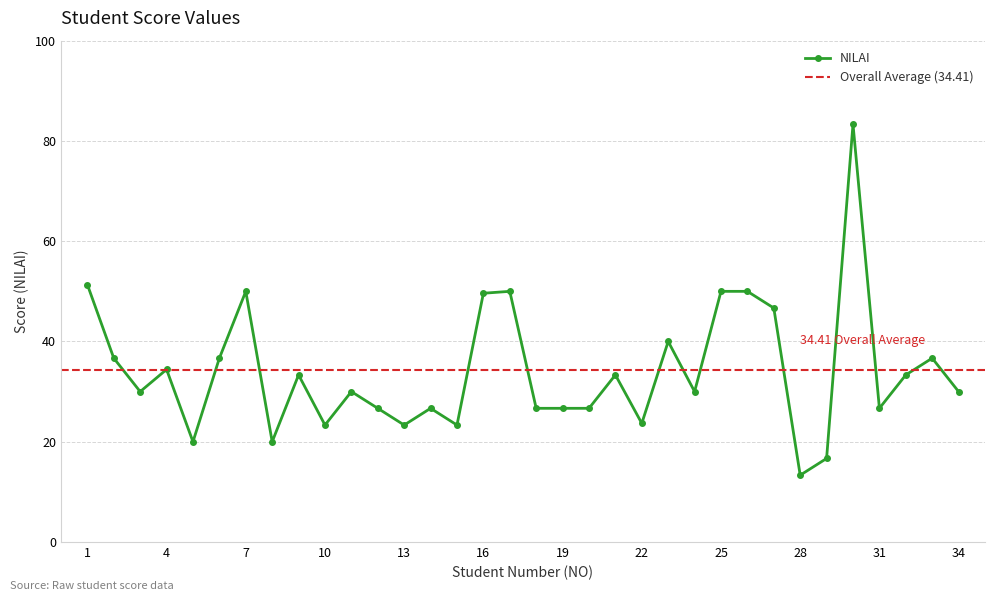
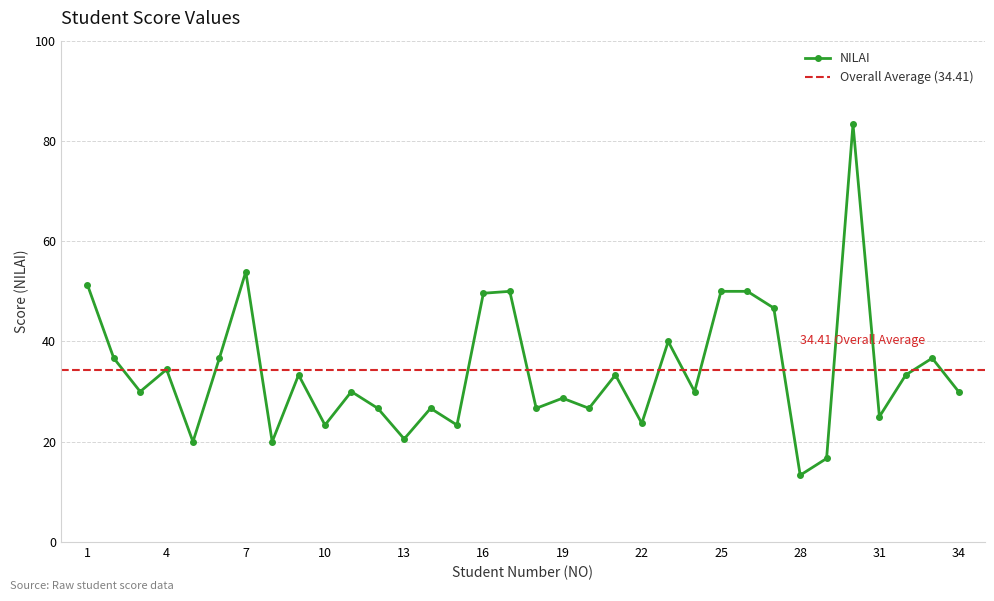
  {
    "1": 51,
    "4": 34,
-   "7": 50,
+   "7": 54,
    "10": 23,
-   "13": 23,
+   "13": 21,
    "16": 50,
-   "19": 27,
+   "19": 29,
    "22": 24,
    "25": 50,
    "28": 13,
-   "31": 27,
+   "31": 25,
    "34": 30
  }
